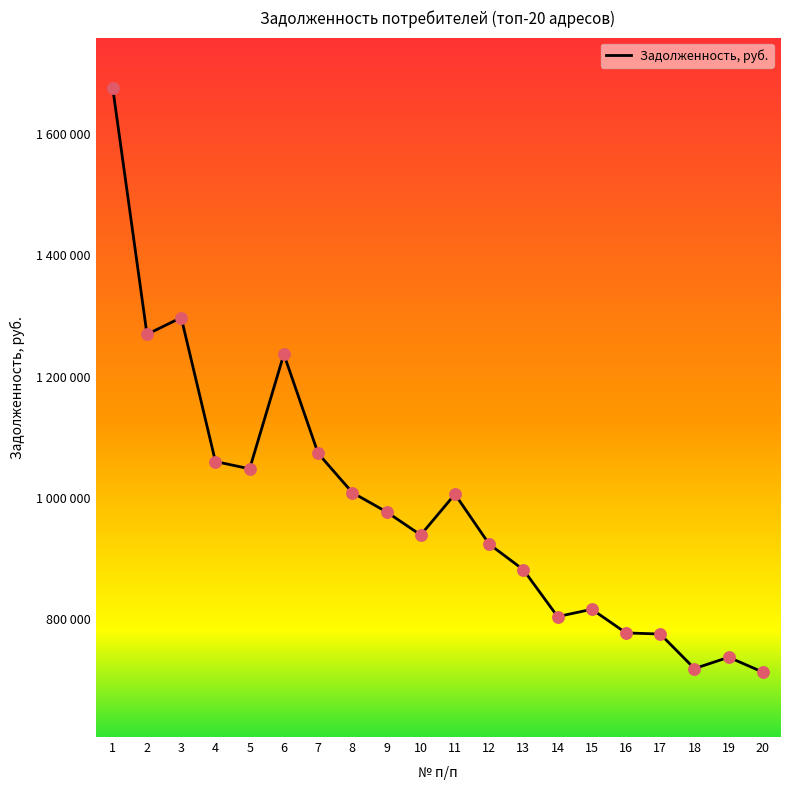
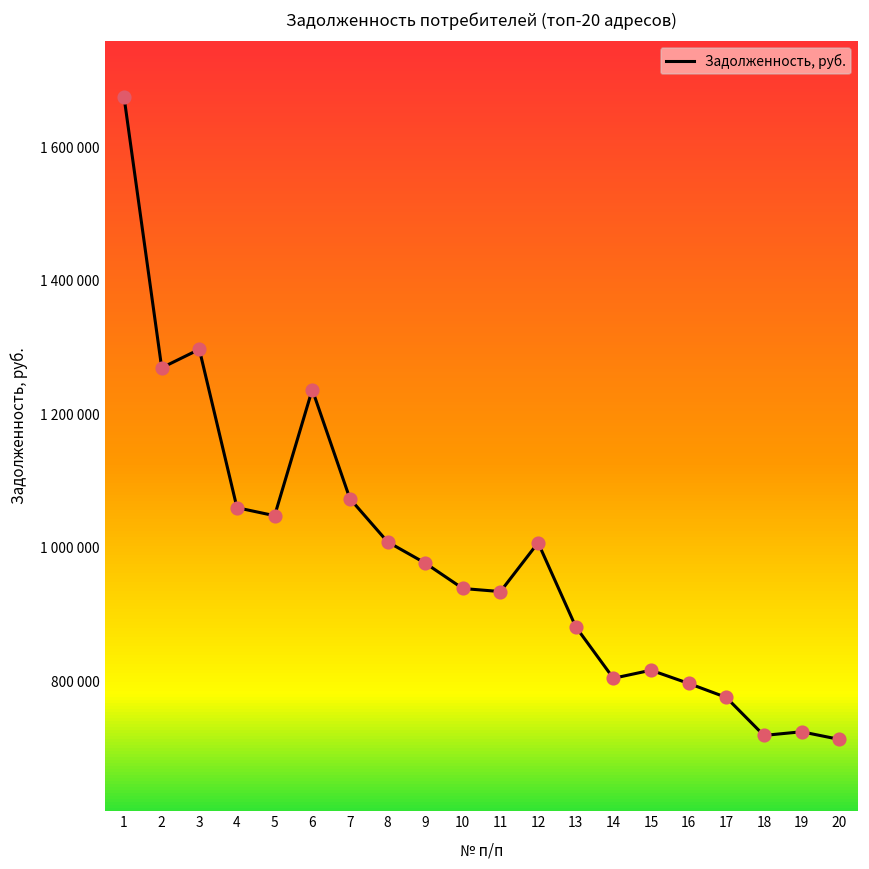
  {
    "1": 1680000,
    "2": 1270000,
    "3": 1300000,
    "4": 1060000,
    "5": 1050000,
    "6": 1240000,
    "7": 1070000,
    "8": 1010000,
    "9": 980000,
    "10": 940000,
-   "11": 1010000,
-   "12": 920000,
+   "11": 930000,
+   "12": 1010000,
    "13": 880000,
    "14": 800000,
    "15": 820000,
-   "16": 780000,
+   "16": 800000,
    "17": 780000,
    "18": 720000,
-   "19": 740000,
+   "19": 720000,
    "20": 710000
  }
